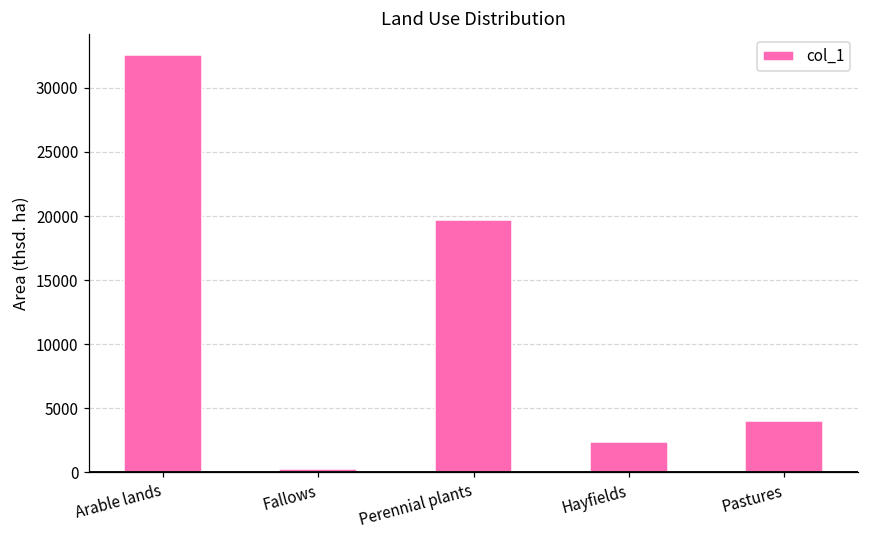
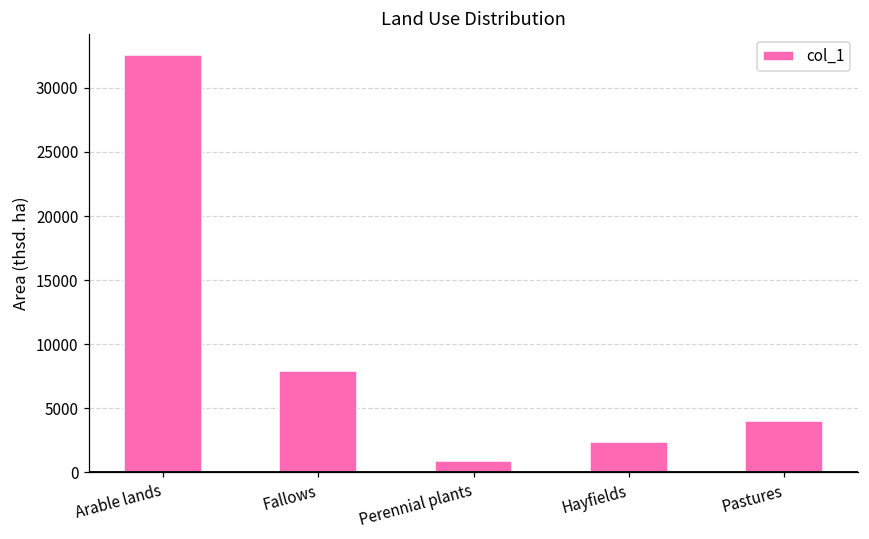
  {
    "Arable lands": 32500,
-   "Fallows": 200,
-   "Perennial plants": 19700,
+   "Fallows": 7900,
+   "Perennial plants": 900,
    "Hayfields": 2400,
    "Pastures": 4000
  }
